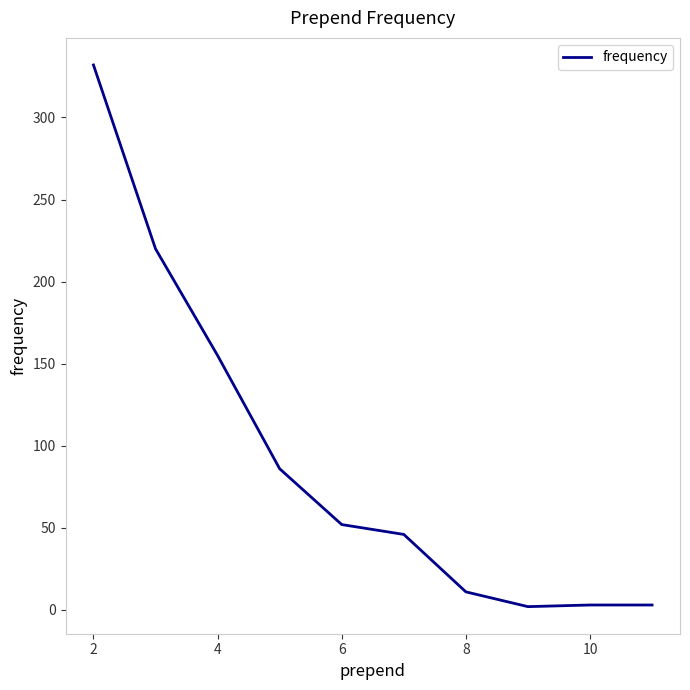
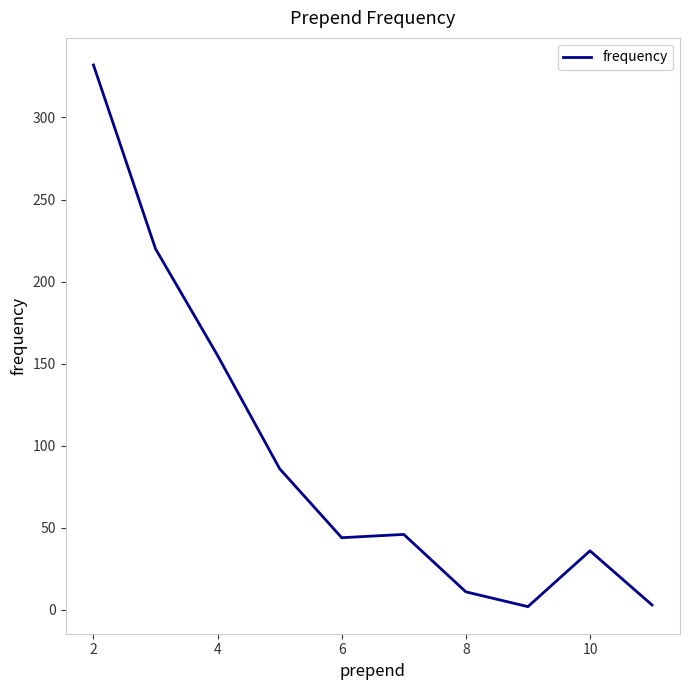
  {
    "2": 332,
    "4": 155,
-   "6": 52,
+   "6": 44,
    "8": 11,
-   "10": 3
+   "10": 36
  }
